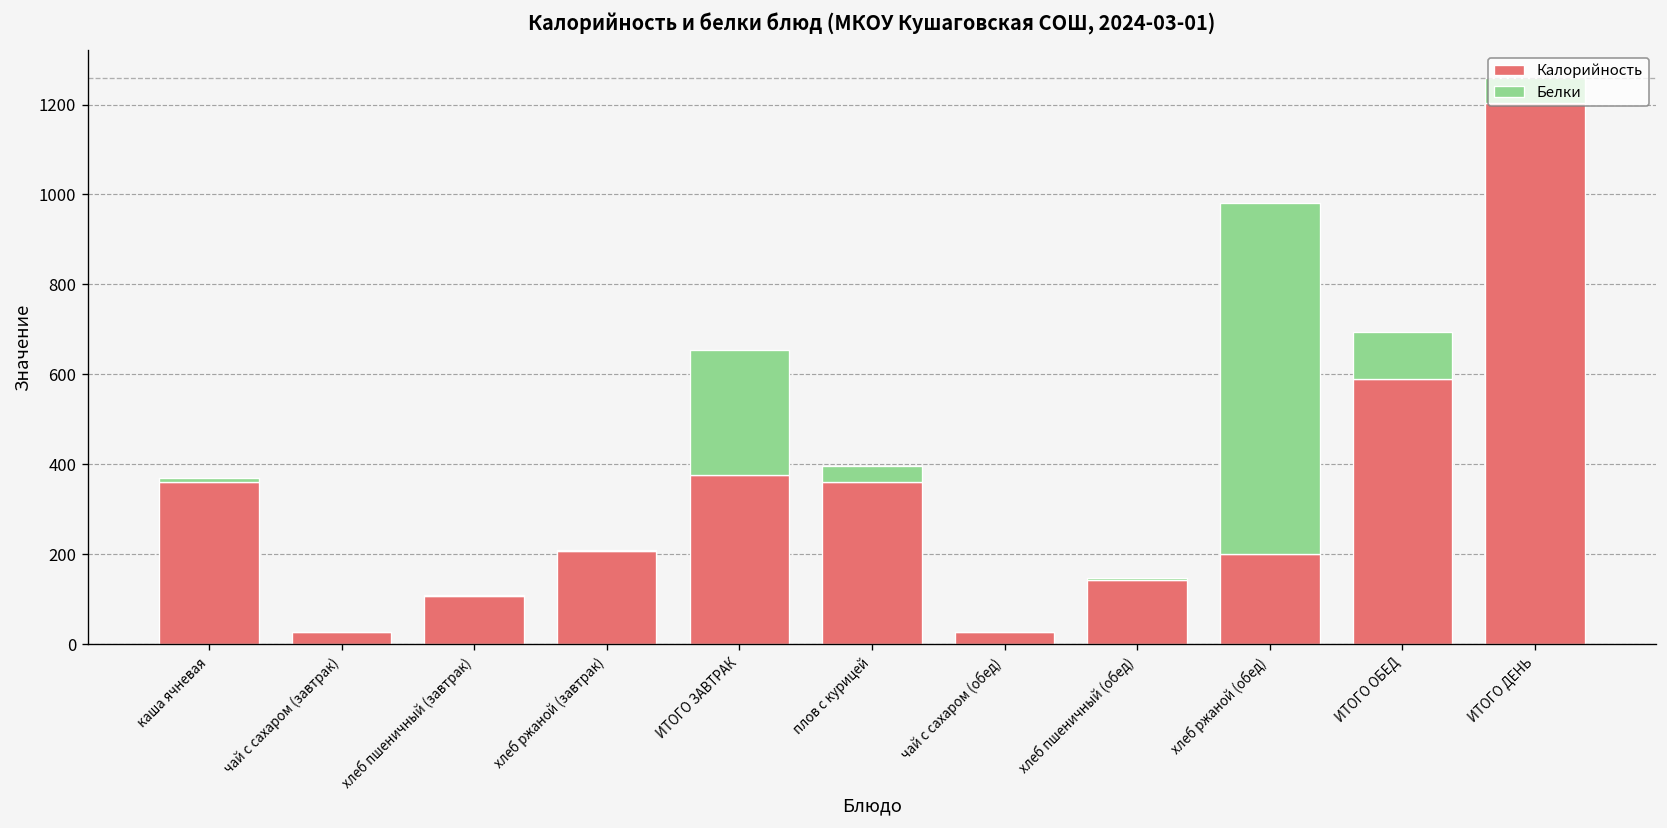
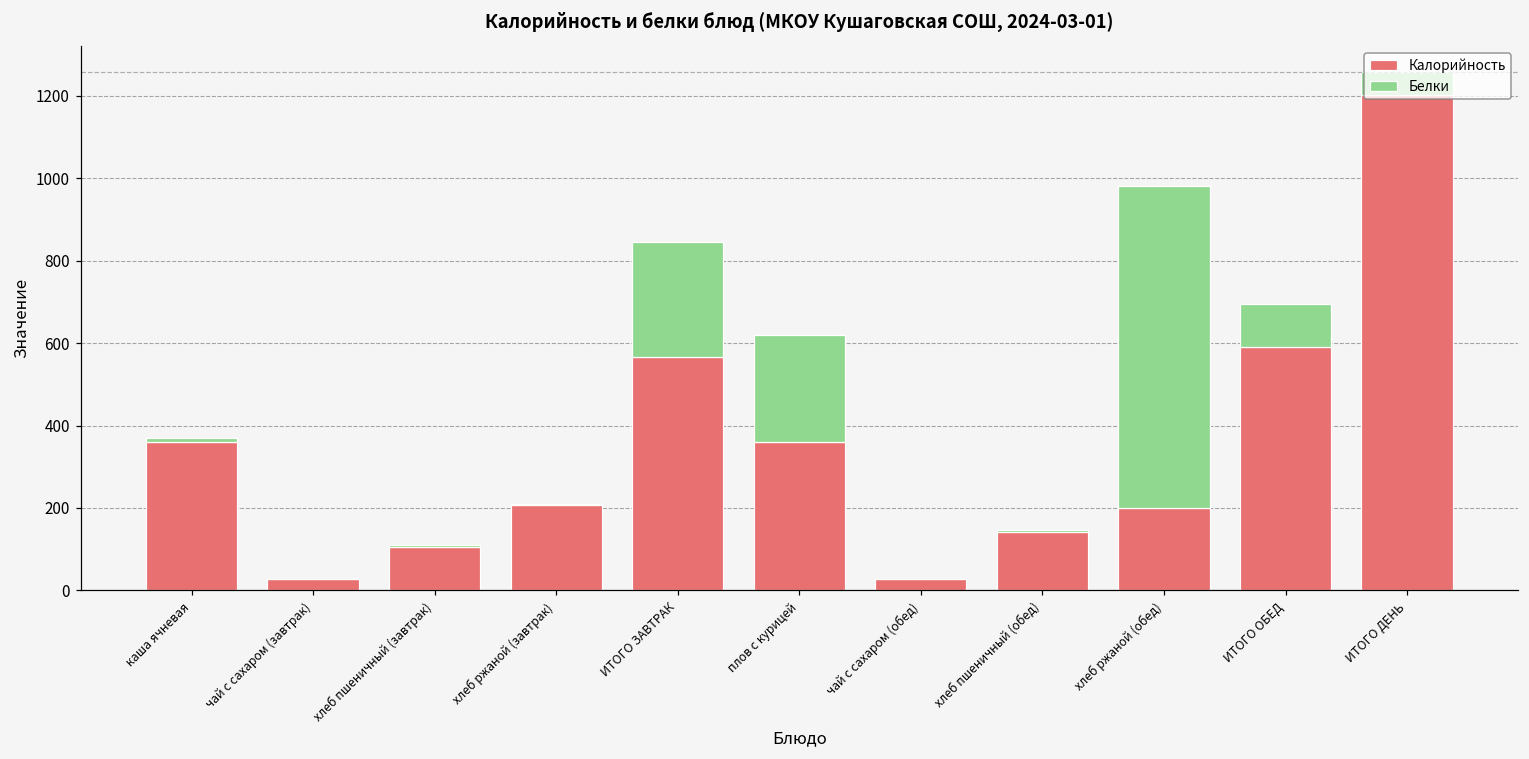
  {
    "Калорийность": {
      "каша ячневая": 360,
      "чай с сахаром (завтрак)": 30,
      "хлеб пшеничный (завтрак)": 110,
      "хлеб ржаной (завтрак)": 210,
-     "ИТОГО ЗАВТРАК": 380,
+     "ИТОГО ЗАВТРАК": 570,
      "плов с курицей": 360,
      "чай с сахаром (обед)": 30,
      "хлеб пшеничный (обед)": 140,
      "хлеб ржаной (обед)": 200,
      "ИТОГО ОБЕД": 590
    },
    "Белки": {
      "каша ячневая": 10,
      "чай с сахаром (завтрак)": 0,
      "ИТОГО ЗАВТРАК": 280,
-     "плов с курицей": 30,
+     "плов с курицей": 260,
      "чай с сахаром (обед)": 0,
      "хлеб ржаной (обед)": 780,
      "ИТОГО ОБЕД": 110
    }
  }
